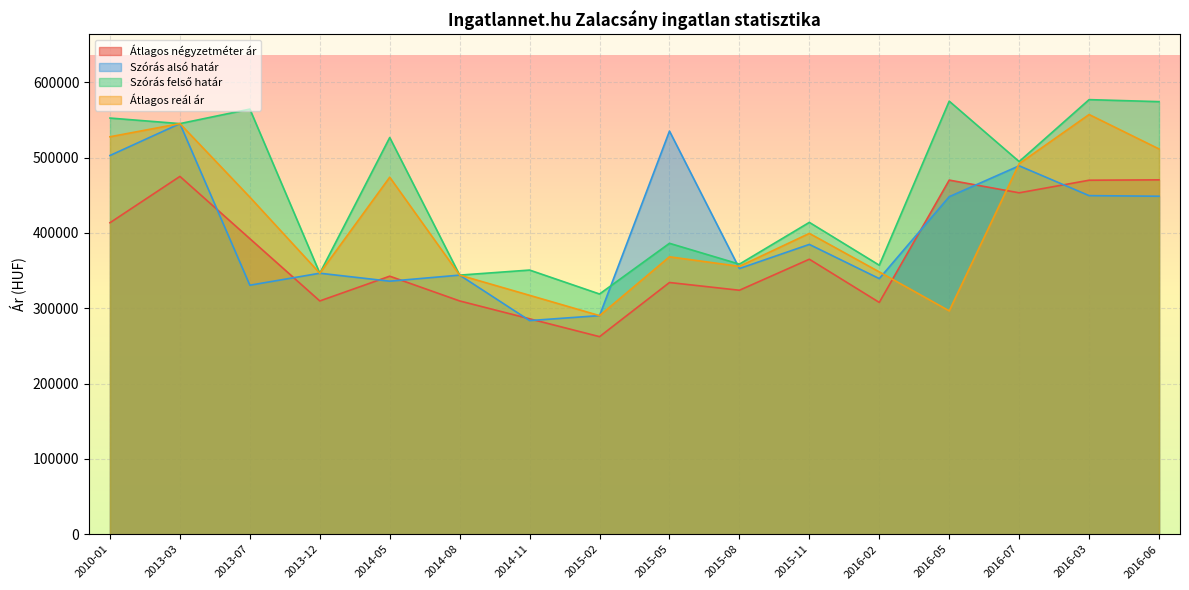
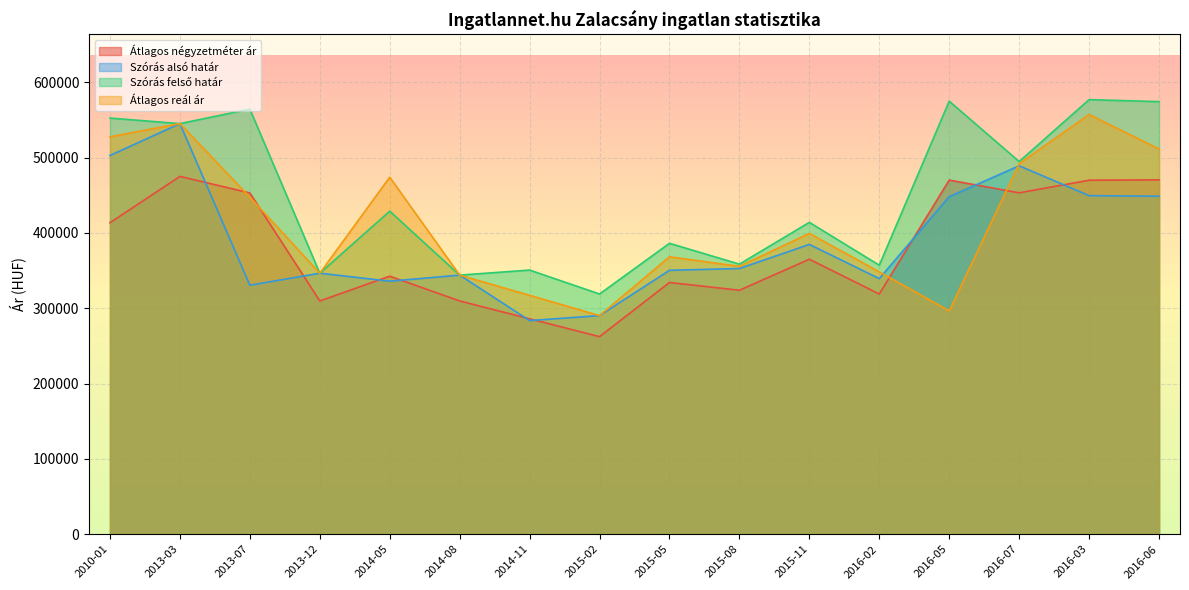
  {
    "Átlagos négyzetméter ár": {
      "2010-01": 410000,
      "2013-03": 480000,
-     "2013-07": 390000,
+     "2013-07": 450000,
      "2013-12": 310000,
      "2014-05": 340000,
      "2014-08": 310000,
      "2015-02": 260000,
      "2015-05": 330000,
      "2015-08": 320000,
      "2015-11": 370000,
-     "2016-02": 310000,
+     "2016-02": 320000,
      "2016-05": 470000,
      "2016-07": 450000,
      "2016-03": 470000,
      "2016-06": 470000
    },
    "Szórás alsó határ": {
      "2010-01": 500000,
      "2013-07": 330000,
      "2014-05": 340000,
-     "2015-05": 540000,
+     "2015-05": 350000,
      "2015-11": 380000,
      "2016-02": 340000,
      "2016-05": 450000,
      "2016-03": 450000,
      "2016-06": 450000
    },
    "Szórás felső határ": {
      "2010-01": 550000,
-     "2014-05": 530000,
+     "2014-05": 430000,
      "2014-11": 350000,
      "2015-02": 320000,
      "2015-05": 390000,
      "2015-11": 410000,
      "2016-02": 360000,
      "2016-05": 570000,
      "2016-03": 580000,
      "2016-06": 570000
    },
    "Átlagos reál ár": {
      "2010-01": 530000,
      "2013-07": 450000,
      "2014-05": 470000,
      "2014-11": 320000,
      "2015-05": 370000,
      "2015-11": 400000,
      "2016-02": 350000,
      "2016-05": 300000,
      "2016-03": 560000,
      "2016-06": 510000
    }
  }
